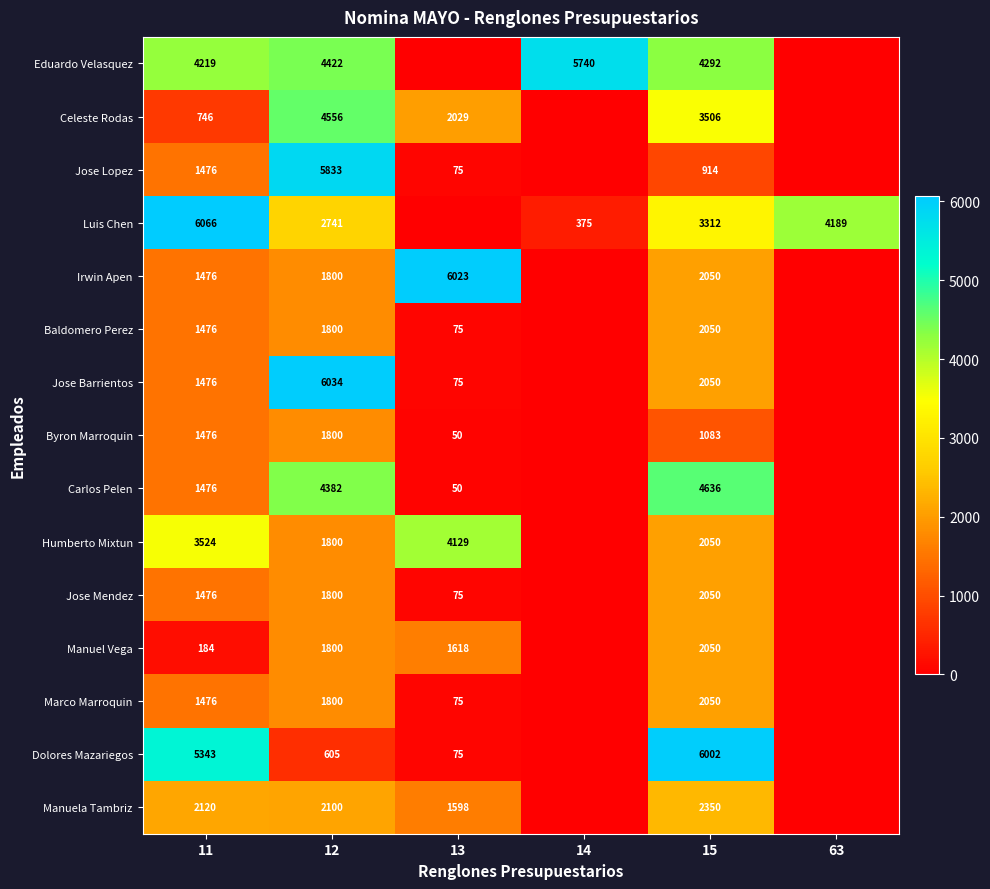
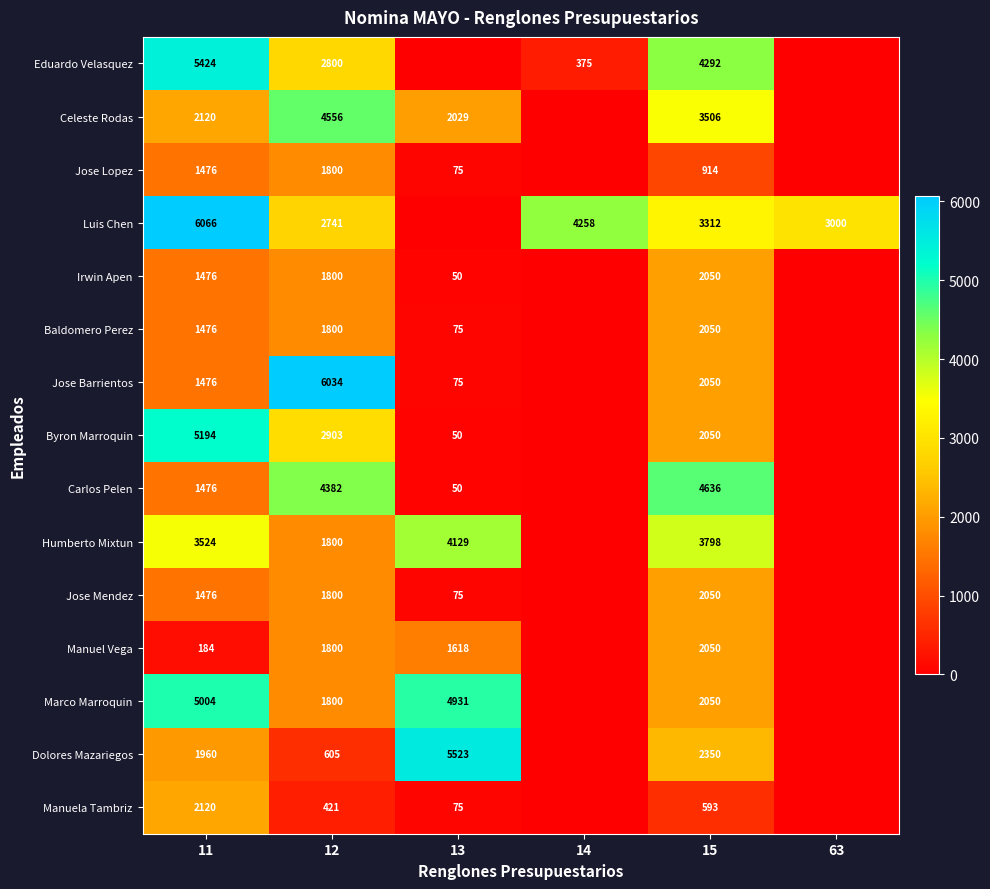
  {
    "Eduardo Velasquez": {
-     "11": 4219,
-     "12": 4422,
-     "14": 5740,
+     "11": 5424,
+     "12": 2800,
+     "14": 375,
      "15": 4292
    },
    "Celeste Rodas": {
-     "11": 746,
+     "11": 2120,
      "12": 4556,
      "13": 2029,
      "15": 3506
    },
    "Jose Lopez": {
      "11": 1476,
-     "12": 5833,
+     "12": 1800,
      "13": 75,
      "15": 914
    },
    "Luis Chen": {
      "11": 6066,
      "12": 2741,
-     "14": 375,
+     "14": 4258,
      "15": 3312,
-     "63": 4189
+     "63": 3000
    },
    "Irwin Apen": {
      "11": 1476,
      "12": 1800,
-     "13": 6023,
+     "13": 50,
      "15": 2050
    },
    "Baldomero Perez": {
      "11": 1476,
      "12": 1800,
      "13": 75,
      "15": 2050
    },
    "Jose Barrientos": {
      "11": 1476,
      "12": 6034,
      "13": 75,
      "15": 2050
    },
    "Byron Marroquin": {
-     "11": 1476,
-     "12": 1800,
+     "11": 5194,
+     "12": 2903,
      "13": 50,
-     "15": 1083
+     "15": 2050
    },
    "Carlos Pelen": {
      "11": 1476,
      "12": 4382,
      "13": 50,
      "15": 4636
    },
    "Humberto Mixtun": {
      "11": 3524,
      "12": 1800,
      "13": 4129,
-     "15": 2050
+     "15": 3798
    },
    "Jose Mendez": {
      "11": 1476,
      "12": 1800,
      "13": 75,
      "15": 2050
    },
    "Manuel Vega": {
      "11": 184,
      "12": 1800,
      "13": 1618,
      "15": 2050
    },
    "Marco Marroquin": {
-     "11": 1476,
+     "11": 5004,
      "12": 1800,
-     "13": 75,
+     "13": 4931,
      "15": 2050
    },
    "Dolores Mazariegos": {
-     "11": 5343,
+     "11": 1960,
      "12": 605,
-     "13": 75,
-     "15": 6002
+     "13": 5523,
+     "15": 2350
    },
    "Manuela Tambriz": {
      "11": 2120,
-     "12": 2100,
-     "13": 1598,
-     "15": 2350
+     "12": 421,
+     "13": 75,
+     "15": 593
    }
  }
